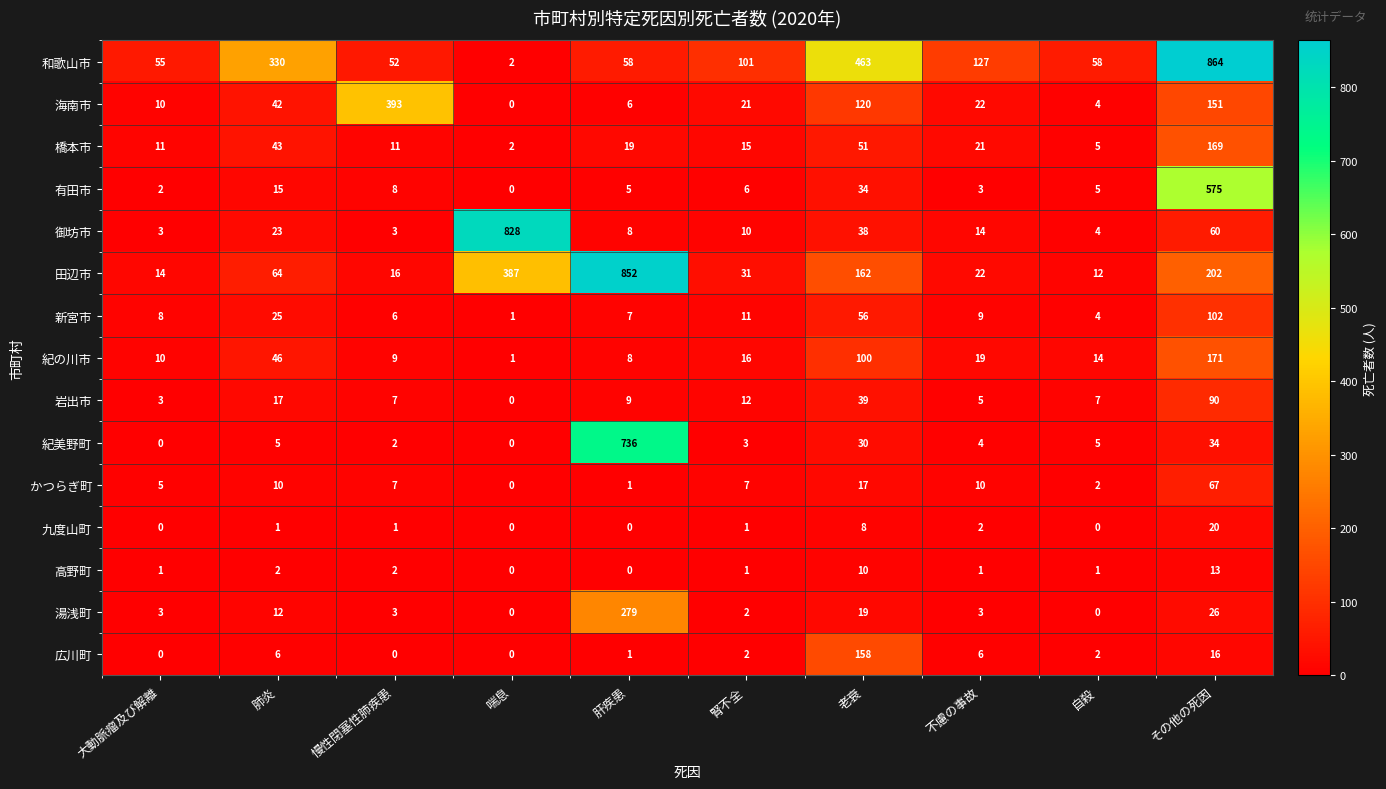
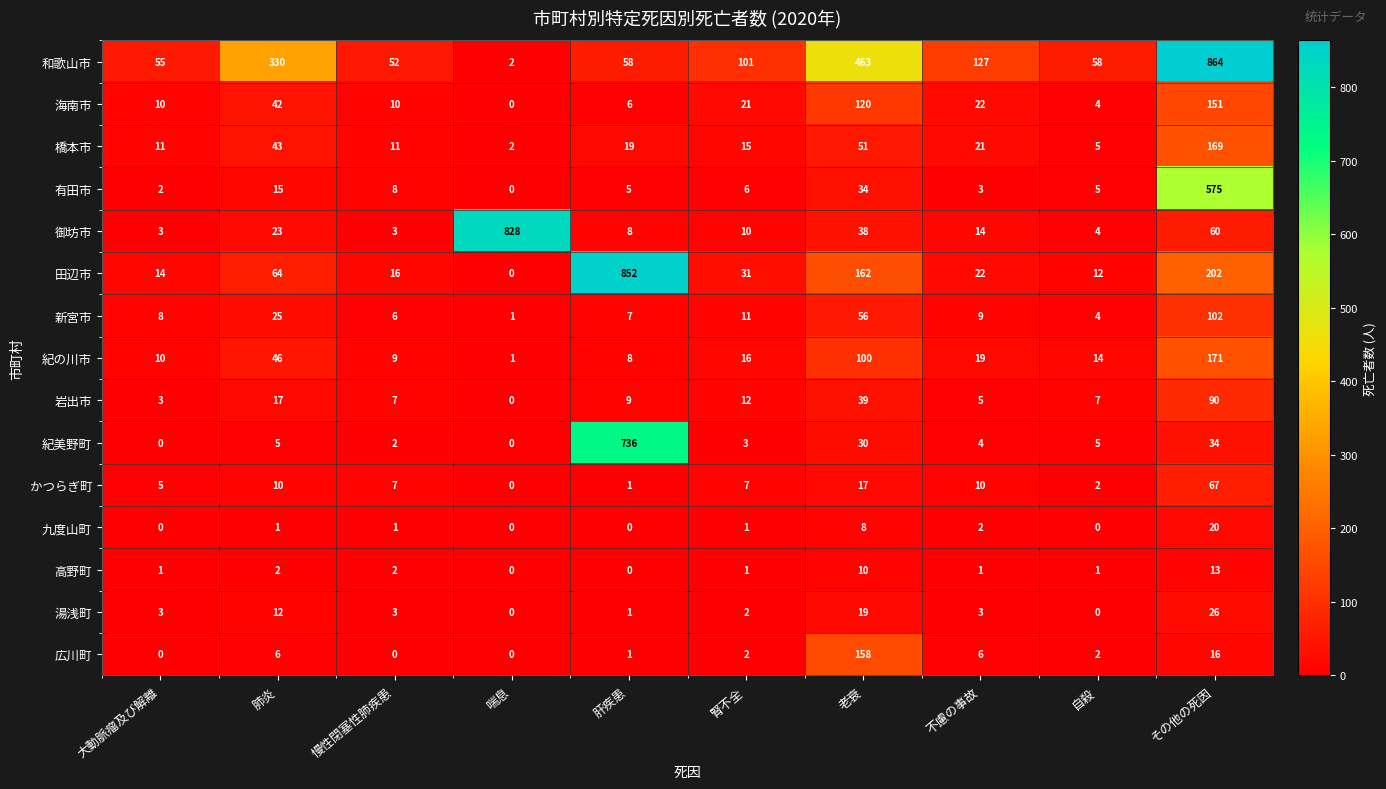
  {
    "和歌山市": {
      "大動脈瘤及び解離": 55,
      "肺炎": 330,
      "慢性閉塞性肺疾患": 52,
      "喘息": 2,
      "肝疾患": 58,
      "腎不全": 101,
      "老衰": 463,
      "不慮の事故": 127,
      "自殺": 58,
      "その他の死因": 864
    },
    "海南市": {
      "大動脈瘤及び解離": 10,
      "肺炎": 42,
-     "慢性閉塞性肺疾患": 393,
+     "慢性閉塞性肺疾患": 10,
      "喘息": 0,
      "肝疾患": 6,
      "腎不全": 21,
      "老衰": 120,
      "不慮の事故": 22,
      "自殺": 4,
      "その他の死因": 151
    },
    "橋本市": {
      "大動脈瘤及び解離": 11,
      "肺炎": 43,
      "慢性閉塞性肺疾患": 11,
      "喘息": 2,
      "肝疾患": 19,
      "腎不全": 15,
      "老衰": 51,
      "不慮の事故": 21,
      "自殺": 5,
      "その他の死因": 169
    },
    "有田市": {
      "大動脈瘤及び解離": 2,
      "肺炎": 15,
      "慢性閉塞性肺疾患": 8,
      "喘息": 0,
      "肝疾患": 5,
      "腎不全": 6,
      "老衰": 34,
      "不慮の事故": 3,
      "自殺": 5,
      "その他の死因": 575
    },
    "御坊市": {
      "大動脈瘤及び解離": 3,
      "肺炎": 23,
      "慢性閉塞性肺疾患": 3,
      "喘息": 828,
      "肝疾患": 8,
      "腎不全": 10,
      "老衰": 38,
      "不慮の事故": 14,
      "自殺": 4,
      "その他の死因": 60
    },
    "田辺市": {
      "大動脈瘤及び解離": 14,
      "肺炎": 64,
      "慢性閉塞性肺疾患": 16,
-     "喘息": 387,
+     "喘息": 0,
      "肝疾患": 852,
      "腎不全": 31,
      "老衰": 162,
      "不慮の事故": 22,
      "自殺": 12,
      "その他の死因": 202
    },
    "新宮市": {
      "大動脈瘤及び解離": 8,
      "肺炎": 25,
      "慢性閉塞性肺疾患": 6,
      "喘息": 1,
      "肝疾患": 7,
      "腎不全": 11,
      "老衰": 56,
      "不慮の事故": 9,
      "自殺": 4,
      "その他の死因": 102
    },
    "紀の川市": {
      "大動脈瘤及び解離": 10,
      "肺炎": 46,
      "慢性閉塞性肺疾患": 9,
      "喘息": 1,
      "肝疾患": 8,
      "腎不全": 16,
      "老衰": 100,
      "不慮の事故": 19,
      "自殺": 14,
      "その他の死因": 171
    },
    "岩出市": {
      "大動脈瘤及び解離": 3,
      "肺炎": 17,
      "慢性閉塞性肺疾患": 7,
      "喘息": 0,
      "肝疾患": 9,
      "腎不全": 12,
      "老衰": 39,
      "不慮の事故": 5,
      "自殺": 7,
      "その他の死因": 90
    },
    "紀美野町": {
      "大動脈瘤及び解離": 0,
      "肺炎": 5,
      "慢性閉塞性肺疾患": 2,
      "喘息": 0,
      "肝疾患": 736,
      "腎不全": 3,
      "老衰": 30,
      "不慮の事故": 4,
      "自殺": 5,
      "その他の死因": 34
    },
    "かつらぎ町": {
      "大動脈瘤及び解離": 5,
      "肺炎": 10,
      "慢性閉塞性肺疾患": 7,
      "喘息": 0,
      "肝疾患": 1,
      "腎不全": 7,
      "老衰": 17,
      "不慮の事故": 10,
      "自殺": 2,
      "その他の死因": 67
    },
    "九度山町": {
      "大動脈瘤及び解離": 0,
      "肺炎": 1,
      "慢性閉塞性肺疾患": 1,
      "喘息": 0,
      "肝疾患": 0,
      "腎不全": 1,
      "老衰": 8,
      "不慮の事故": 2,
      "自殺": 0,
      "その他の死因": 20
    },
    "高野町": {
      "大動脈瘤及び解離": 1,
      "肺炎": 2,
      "慢性閉塞性肺疾患": 2,
      "喘息": 0,
      "肝疾患": 0,
      "腎不全": 1,
      "老衰": 10,
      "不慮の事故": 1,
      "自殺": 1,
      "その他の死因": 13
    },
    "湯浅町": {
      "大動脈瘤及び解離": 3,
      "肺炎": 12,
      "慢性閉塞性肺疾患": 3,
      "喘息": 0,
-     "肝疾患": 279,
+     "肝疾患": 1,
      "腎不全": 2,
      "老衰": 19,
      "不慮の事故": 3,
      "自殺": 0,
      "その他の死因": 26
    },
    "広川町": {
      "大動脈瘤及び解離": 0,
      "肺炎": 6,
      "慢性閉塞性肺疾患": 0,
      "喘息": 0,
      "肝疾患": 1,
      "腎不全": 2,
      "老衰": 158,
      "不慮の事故": 6,
      "自殺": 2,
      "その他の死因": 16
    }
  }
